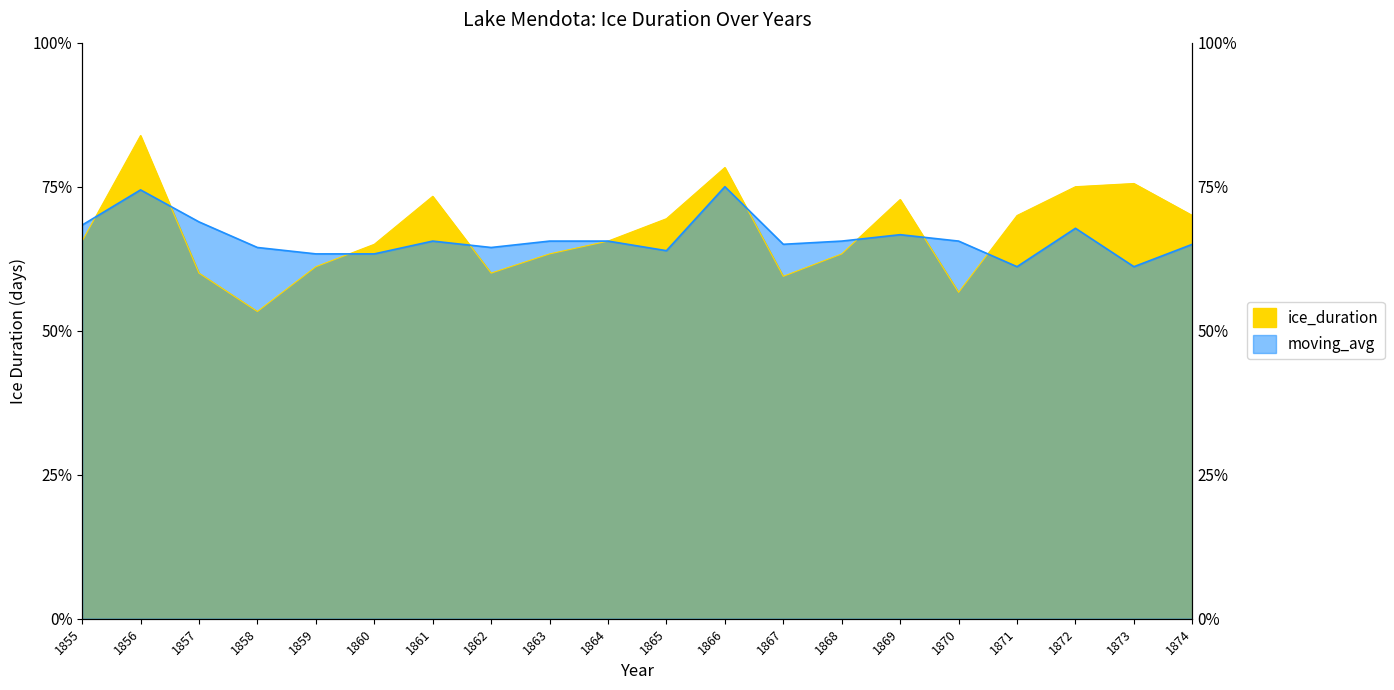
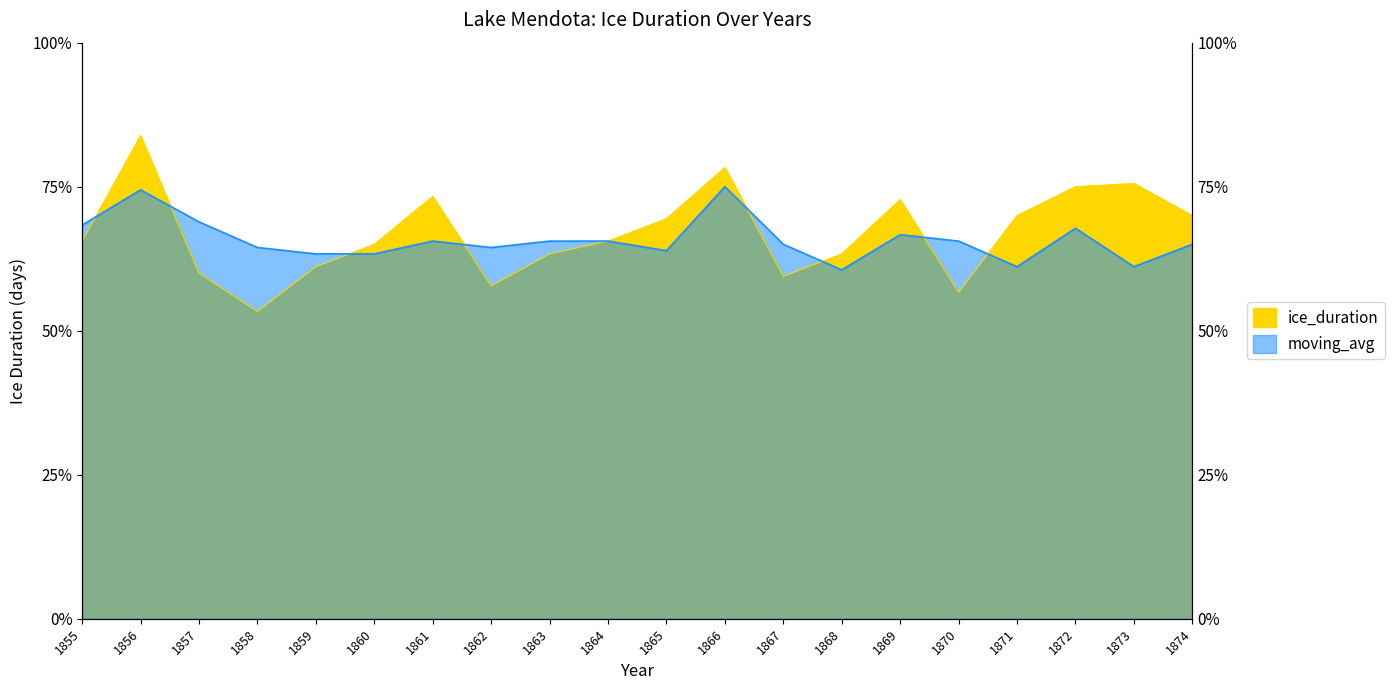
  {
    "ice_duration": {
      "1855": "66%",
      "1856": "84%",
      "1857": "60%",
      "1858": "53%",
      "1859": "61%",
      "1860": "65%",
      "1861": "73%",
-     "1862": "60%",
+     "1862": "58%",
      "1863": "63%",
      "1865": "69%",
      "1866": "78%",
      "1867": "59%",
      "1868": "63%",
      "1869": "73%",
      "1870": "57%",
      "1871": "70%",
      "1872": "75%",
      "1873": "76%",
      "1874": "70%"
    },
    "moving_avg": {
      "1855": "68%",
      "1856": "74%",
      "1857": "69%",
      "1858": "64%",
      "1859": "63%",
      "1860": "63%",
      "1861": "66%",
      "1862": "64%",
      "1863": "66%",
      "1865": "64%",
      "1866": "75%",
      "1867": "65%",
-     "1868": "66%",
+     "1868": "61%",
      "1869": "67%",
      "1870": "66%",
      "1871": "61%",
      "1872": "68%",
      "1873": "61%",
      "1874": "65%"
    }
  }
